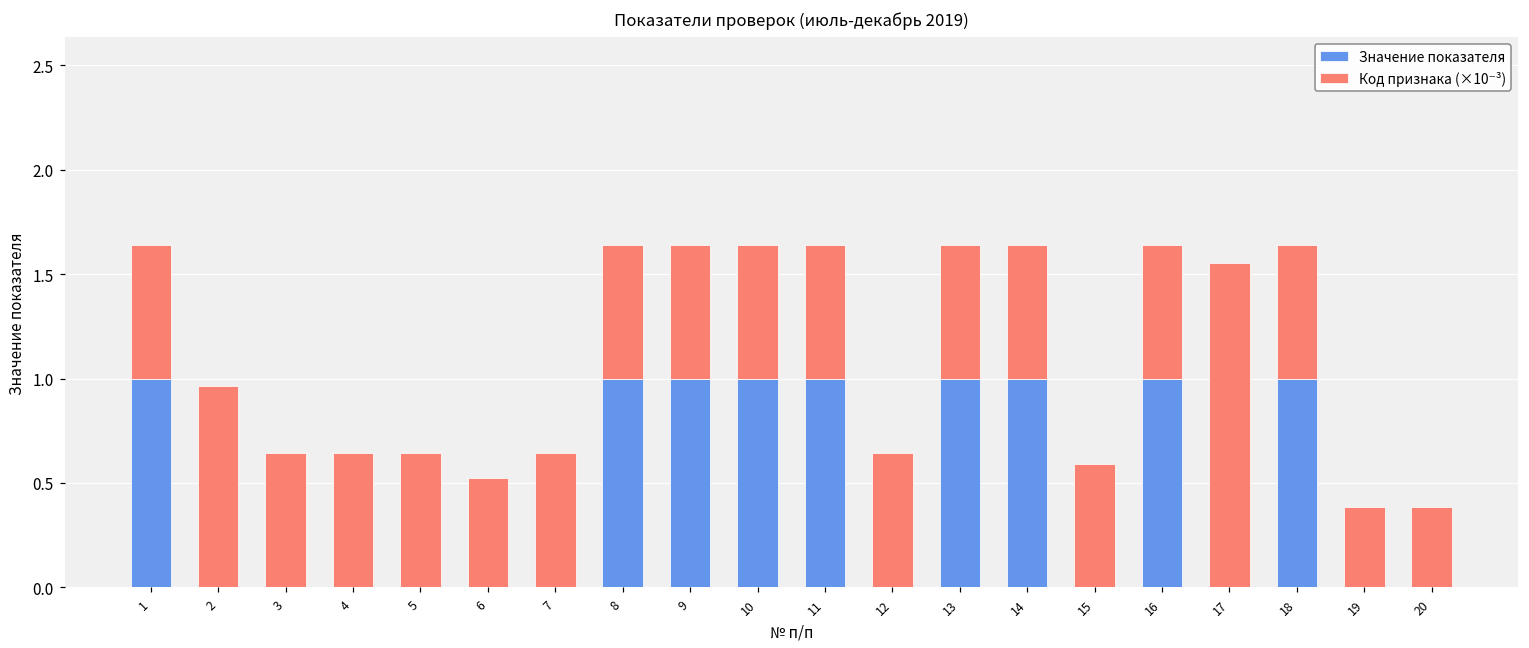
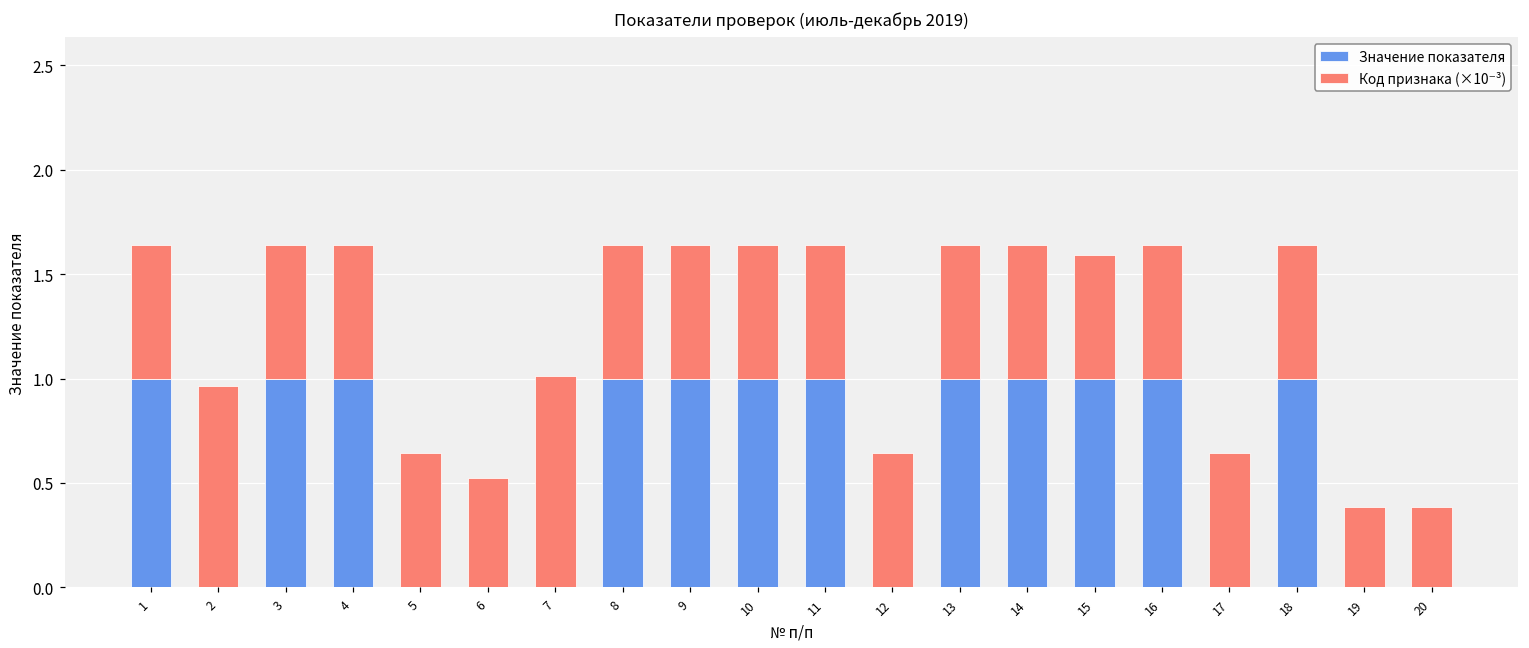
  {
    "Значение показателя": {
      "1": 1,
      "2": 0,
-     "3": 0,
-     "4": 0,
+     "3": 1,
+     "4": 1,
      "5": 0,
      "6": 0,
      "7": 0,
      "8": 1,
      "9": 1,
      "10": 1,
      "11": 1,
      "12": 0,
      "13": 1,
      "14": 1,
-     "15": 0,
+     "15": 1,
      "16": 1,
      "17": 0,
      "18": 1,
      "19": 0,
      "20": 0
    },
    "Код признака (×10⁻³)": {
      "1": 0.64,
      "2": 0.96,
      "3": 0.64,
      "4": 0.64,
      "5": 0.64,
      "6": 0.53,
-     "7": 0.64,
+     "7": 1.01,
      "8": 0.64,
      "9": 0.64,
      "10": 0.64,
      "11": 0.64,
      "12": 0.64,
      "13": 0.64,
      "14": 0.64,
      "15": 0.59,
      "16": 0.64,
-     "17": 1.55,
+     "17": 0.64,
      "18": 0.64,
      "19": 0.38,
      "20": 0.38
    }
  }
